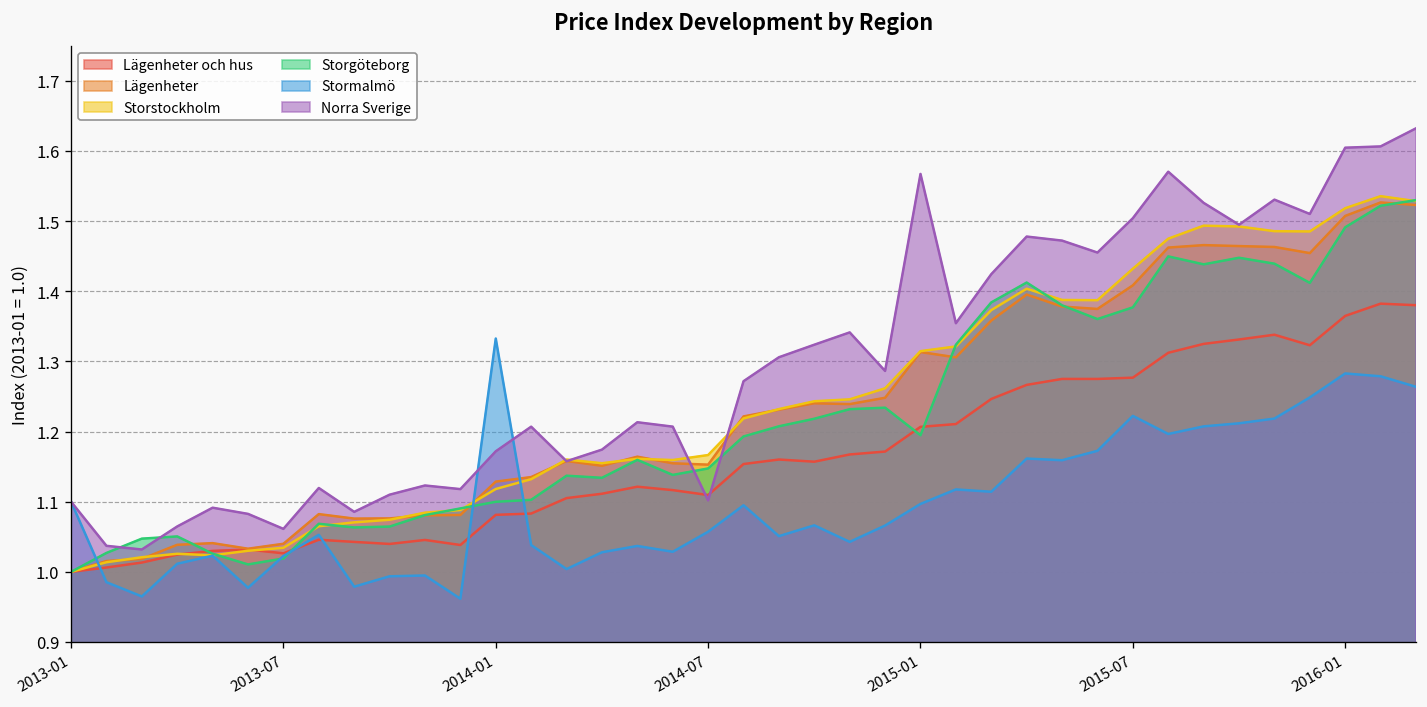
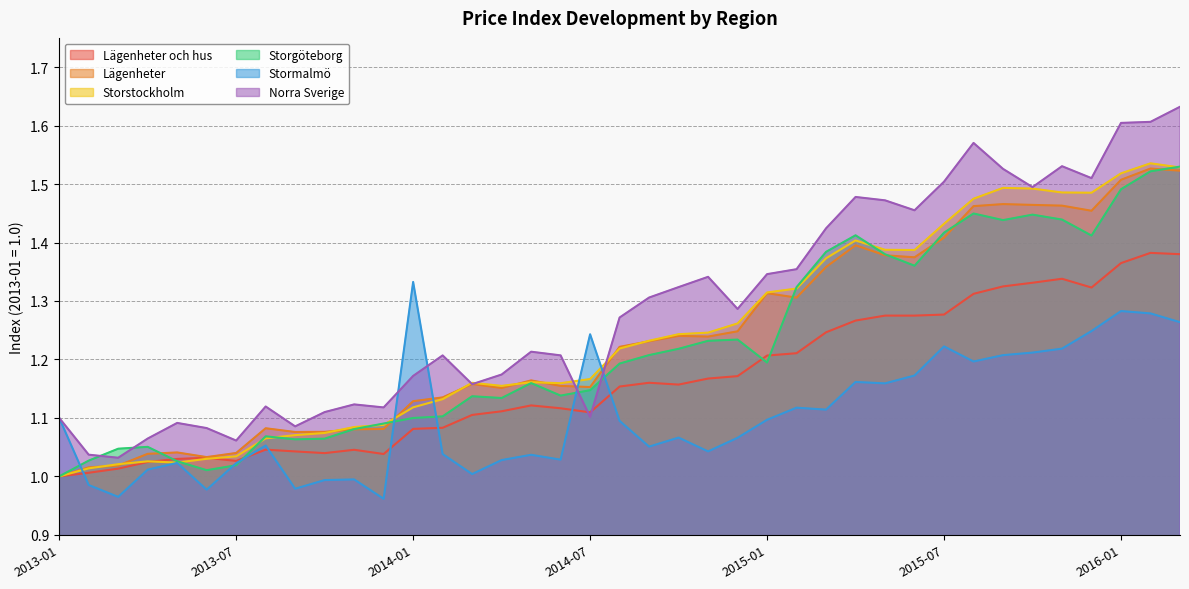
  {
    "Storgöteborg": {
      "2014-01": 1.10,
      "2014-07": 1.15,
      "2015-01": 1.19,
-     "2015-07": 1.38,
+     "2015-07": 1.42,
      "2016-01": 1.49
    },
    "Stormalmö": {
      "2014-01": 1.33,
-     "2014-07": 1.06,
+     "2014-07": 1.24,
      "2015-01": 1.10,
      "2015-07": 1.22,
      "2016-01": 1.28
    },
    "Norra Sverige": {
      "2013-07": 1.06,
      "2014-01": 1.17,
      "2014-07": 1.10,
-     "2015-01": 1.57,
+     "2015-01": 1.35,
      "2015-07": 1.50,
      "2016-01": 1.60
    }
  }
